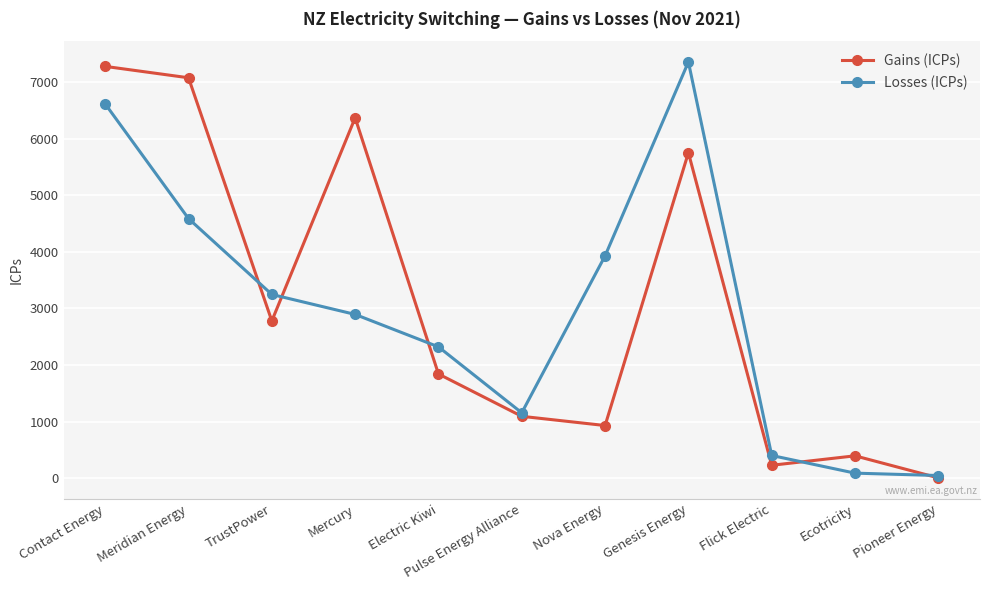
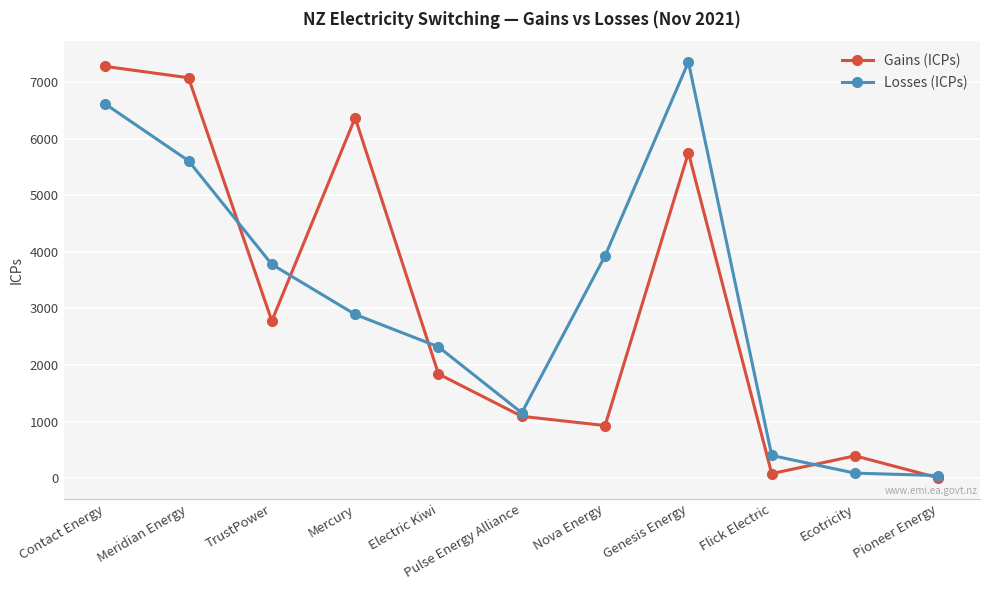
  {
    "Gains (ICPs)": {
      "Contact Energy": 7300,
      "Meridian Energy": 7100,
      "TrustPower": 2800,
      "Mercury": 6400,
      "Electric Kiwi": 1800,
      "Pulse Energy Alliance": 1100,
      "Nova Energy": 900,
      "Genesis Energy": 5800,
-     "Flick Electric": 200,
+     "Flick Electric": 100,
      "Ecotricity": 400
    },
    "Losses (ICPs)": {
      "Contact Energy": 6600,
-     "Meridian Energy": 4600,
-     "TrustPower": 3200,
+     "Meridian Energy": 5600,
+     "TrustPower": 3800,
      "Mercury": 2900,
      "Electric Kiwi": 2300,
      "Pulse Energy Alliance": 1200,
      "Nova Energy": 3900,
      "Genesis Energy": 7400,
      "Flick Electric": 400,
      "Ecotricity": 100
    }
  }
